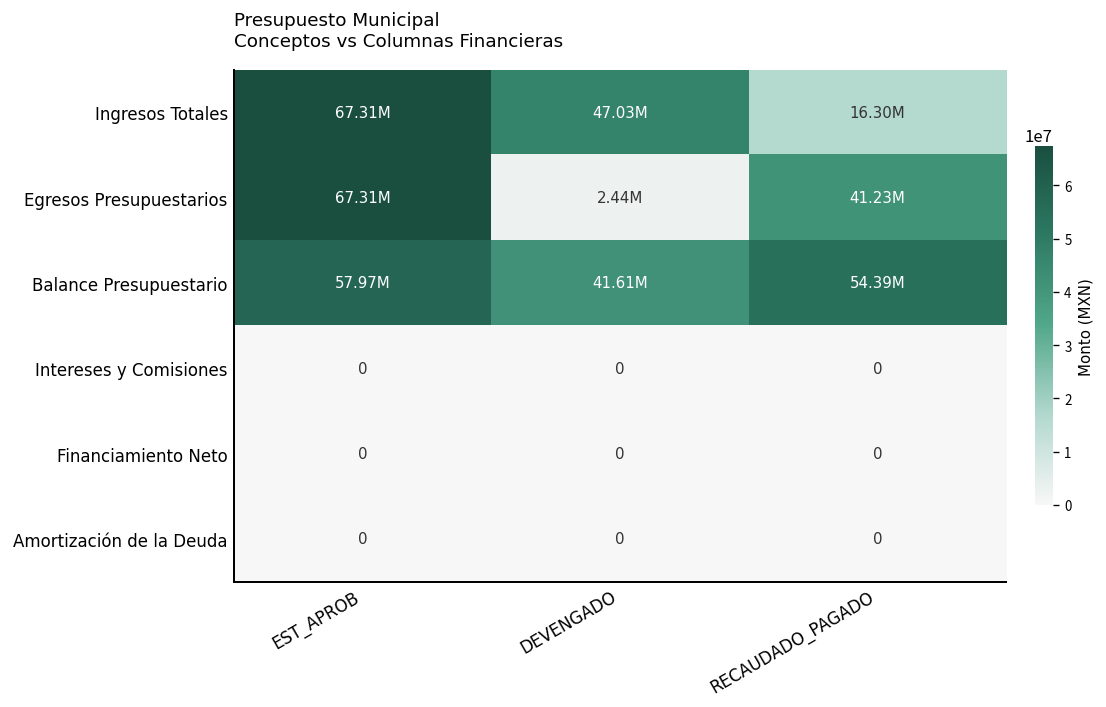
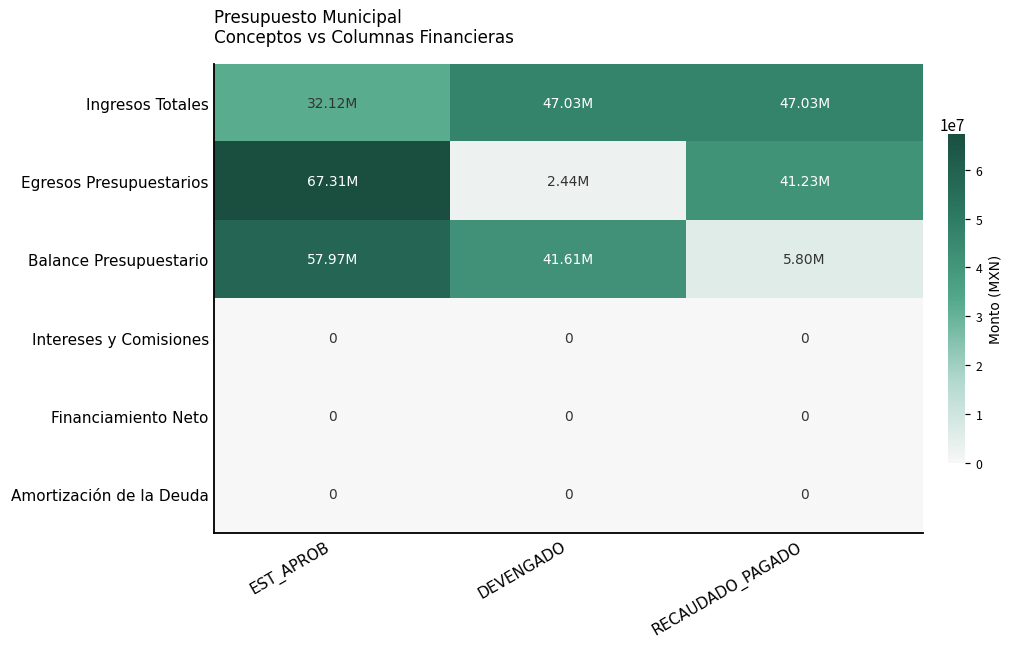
  {
    "Ingresos Totales": {
-     "EST_APROB": "67.31M",
+     "EST_APROB": "32.12M",
      "DEVENGADO": "47.03M",
-     "RECAUDADO_PAGADO": "16.30M"
+     "RECAUDADO_PAGADO": "47.03M"
    },
    "Egresos Presupuestarios": {
      "EST_APROB": "67.31M",
      "DEVENGADO": "2.44M",
      "RECAUDADO_PAGADO": "41.23M"
    },
    "Balance Presupuestario": {
      "EST_APROB": "57.97M",
      "DEVENGADO": "41.61M",
-     "RECAUDADO_PAGADO": "54.39M"
+     "RECAUDADO_PAGADO": "5.80M"
    },
    "Intereses y Comisiones": {
      "EST_APROB": "0",
      "DEVENGADO": "0",
      "RECAUDADO_PAGADO": "0"
    },
    "Financiamiento Neto": {
      "EST_APROB": "0",
      "DEVENGADO": "0",
      "RECAUDADO_PAGADO": "0"
    },
    "Amortización de la Deuda": {
      "EST_APROB": "0",
      "DEVENGADO": "0",
      "RECAUDADO_PAGADO": "0"
    }
  }
